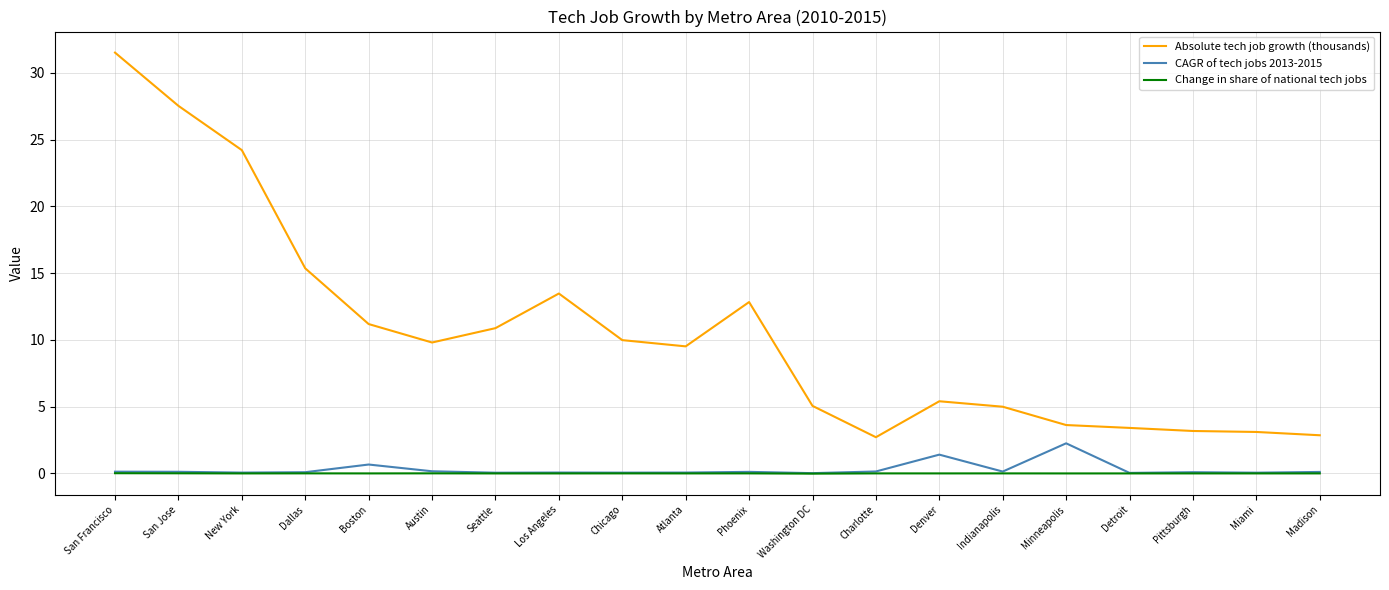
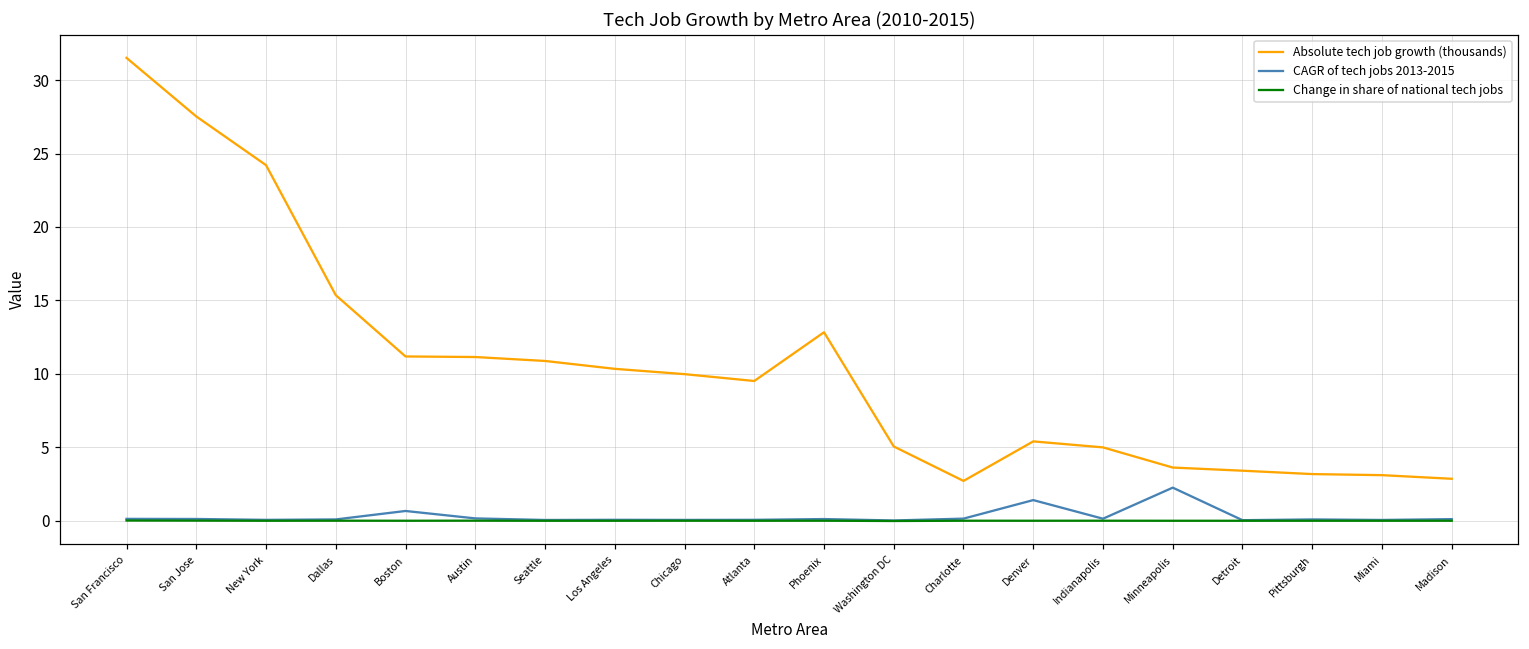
  {
    "Absolute tech job growth (thousands)": {
      "San Francisco": 31.5,
      "San Jose": 27.5,
      "New York": 24.2,
      "Dallas": 15.4,
      "Boston": 11.2,
-     "Austin": 9.8,
+     "Austin": 11.1,
      "Seattle": 10.9,
-     "Los Angeles": 13.5,
+     "Los Angeles": 10.3,
      "Chicago": 10.0,
      "Atlanta": 9.5,
      "Phoenix": 12.8,
      "Washington DC": 5.1,
      "Charlotte": 2.7,
      "Denver": 5.4,
      "Indianapolis": 5.0,
      "Minneapolis": 3.6,
      "Detroit": 3.4,
      "Pittsburgh": 3.2,
      "Miami": 3.1,
      "Madison": 2.9
    },
    "CAGR of tech jobs 2013-2015": {
      "Boston": 0.7,
      "Denver": 1.4,
      "Minneapolis": 2.3
    },
    "Change in share of national tech jobs": {
      "Boston": 0.0,
      "Denver": 0.0,
      "Minneapolis": 0.0
    }
  }
